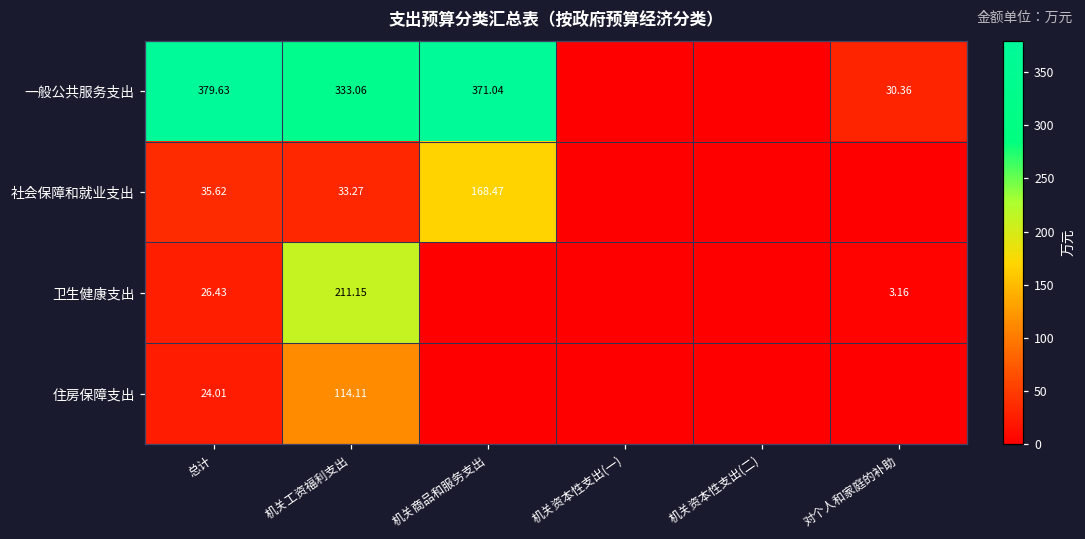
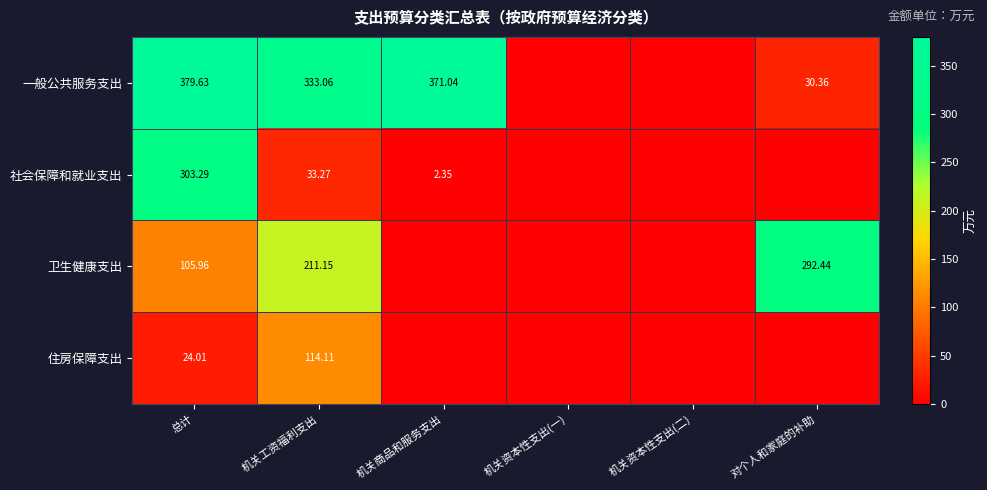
  {
    "一般公共服务支出": {
      "总计": 379.63,
      "机关工资福利支出": 333.06,
      "机关商品和服务支出": 371.04,
      "对个人和家庭的补助": 30.36
    },
    "社会保障和就业支出": {
-     "总计": 35.62,
+     "总计": 303.29,
      "机关工资福利支出": 33.27,
-     "机关商品和服务支出": 168.47
+     "机关商品和服务支出": 2.35
    },
    "卫生健康支出": {
-     "总计": 26.43,
+     "总计": 105.96,
      "机关工资福利支出": 211.15,
-     "对个人和家庭的补助": 3.16
+     "对个人和家庭的补助": 292.44
    },
    "住房保障支出": {
      "总计": 24.01,
      "机关工资福利支出": 114.11
    }
  }
